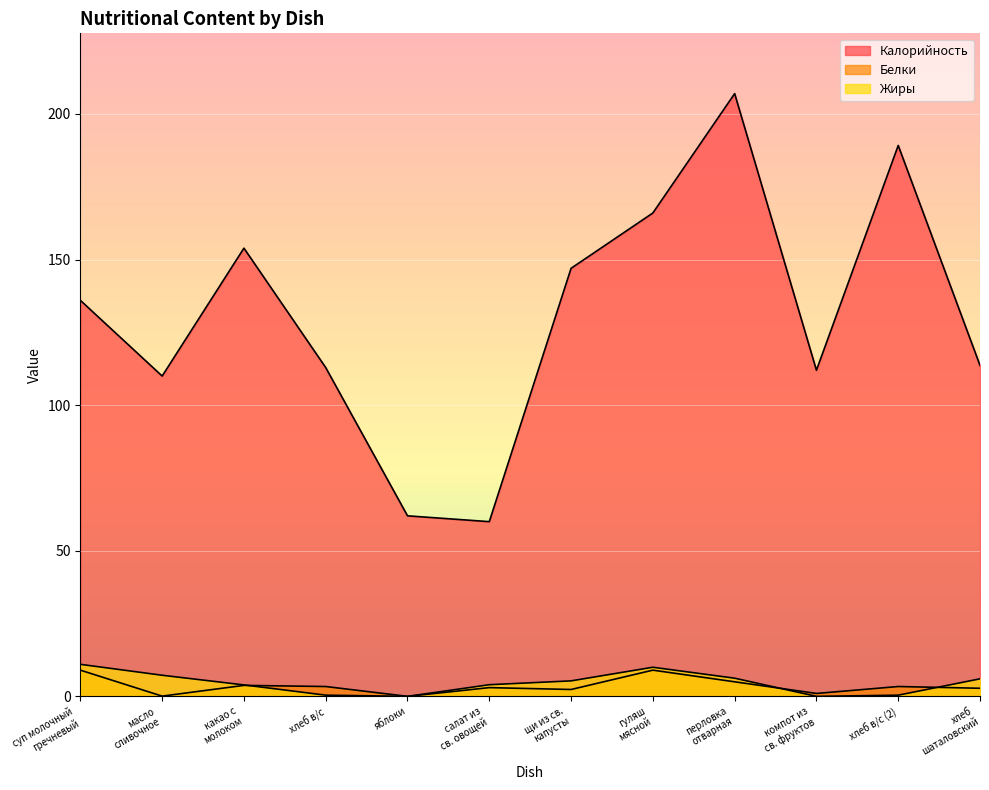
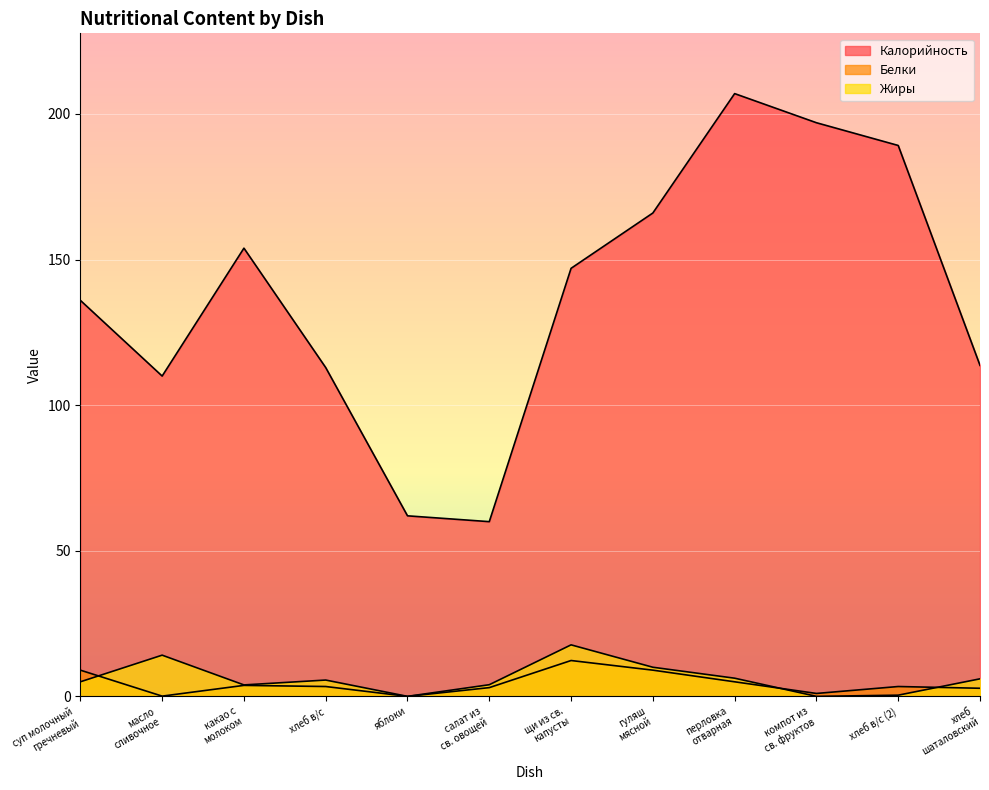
  {
    "Калорийность": {
      "суп молочный гречневый": 136,
      "масло сливочное": 110,
      "какао с молоком": 154,
      "хлеб в/с": 113,
      "яблоки": 62,
      "салат из св. овощей": 60,
      "щи из св. капусты": 147,
      "гуляш мясной": 166,
      "перловка отварная": 207,
-     "компот из св. фруктов": 112,
+     "компот из св. фруктов": 197,
      "хлеб в/с (2)": 189,
      "хлеб шаталовский": 114
    },
    "Белки": {
      "суп молочный гречневый": 9,
      "масло сливочное": 0,
      "хлеб в/с": 3,
      "салат из св. овощей": 3,
-     "щи из св. капусты": 2,
+     "щи из св. капусты": 12,
      "гуляш мясной": 9,
      "перловка отварная": 5,
      "компот из св. фруктов": 1,
      "хлеб в/с (2)": 3,
      "хлеб шаталовский": 3
    },
    "Жиры": {
-     "суп молочный гречневый": 11,
-     "масло сливочное": 7,
-     "хлеб в/с": 0,
+     "суп молочный гречневый": 5,
+     "масло сливочное": 14,
+     "хлеб в/с": 6,
      "салат из св. овощей": 4,
-     "щи из св. капусты": 5,
+     "щи из св. капусты": 18,
      "гуляш мясной": 10,
      "перловка отварная": 6,
      "компот из св. фруктов": 0,
      "хлеб в/с (2)": 0,
      "хлеб шаталовский": 6
    }
  }
